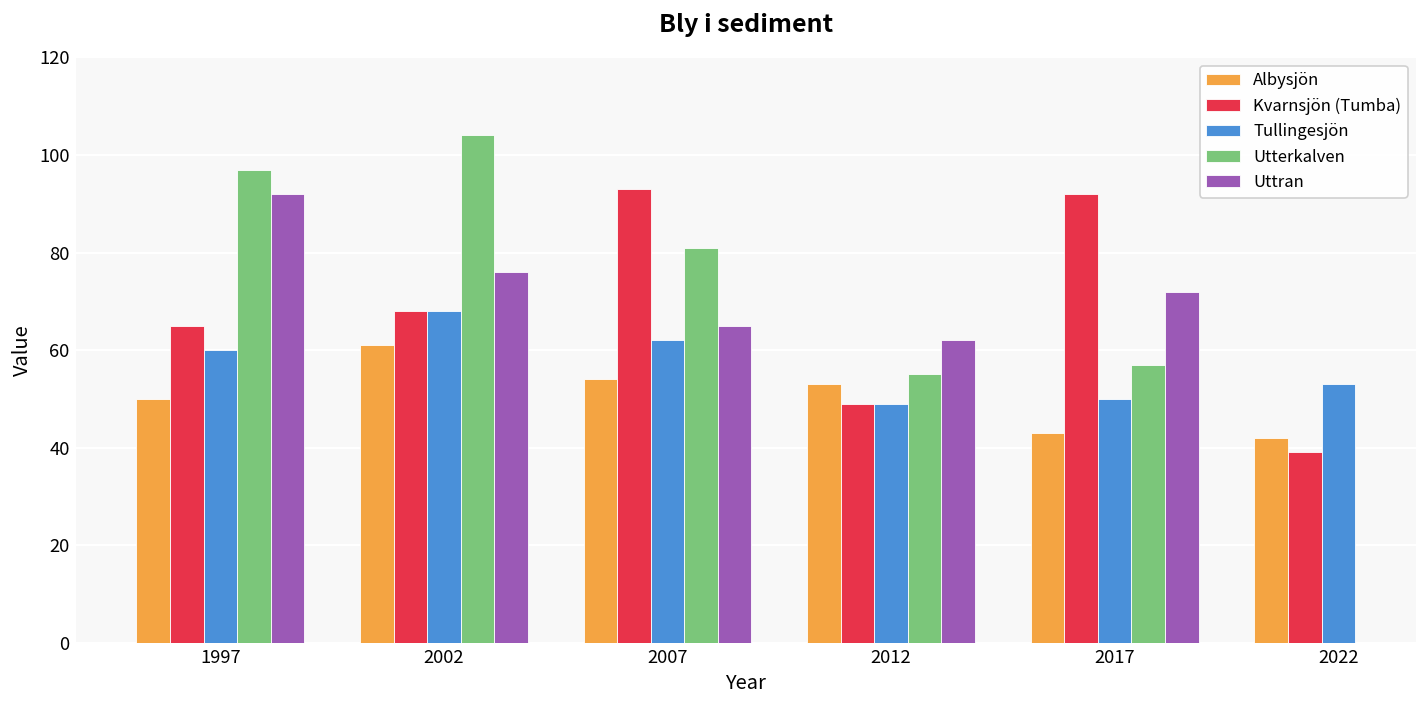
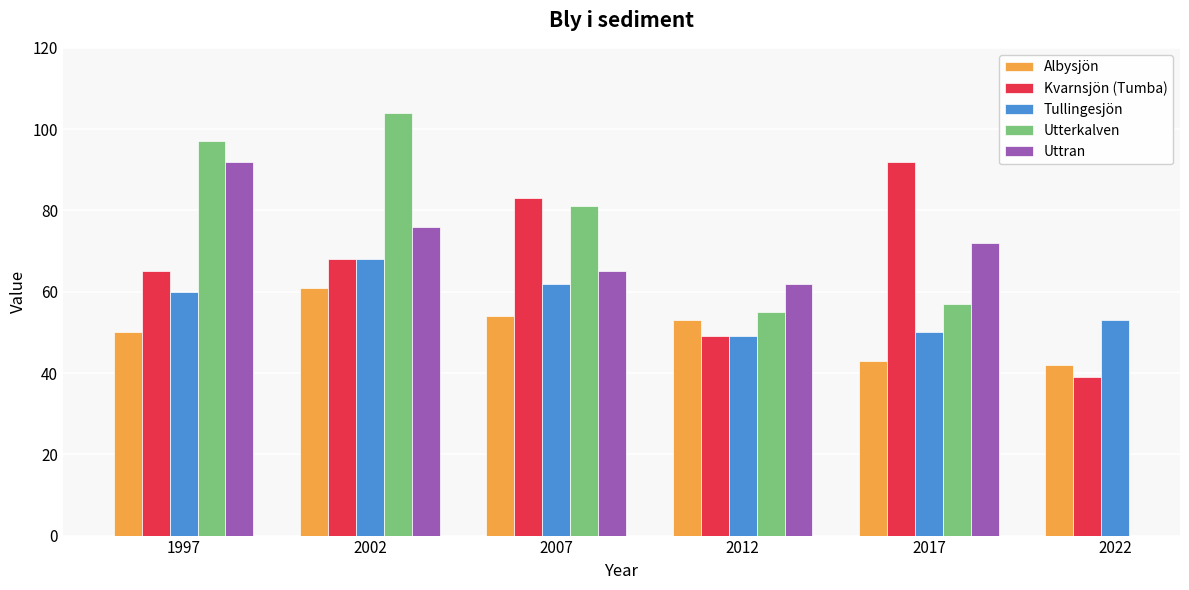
  {
    "Albysjön": {
      "1997": 50,
      "2002": 61,
      "2007": 54,
      "2012": 53,
      "2017": 43,
      "2022": 42
    },
    "Kvarnsjön (Tumba)": {
      "1997": 65,
      "2002": 68,
-     "2007": 93,
+     "2007": 83,
      "2012": 49,
      "2017": 92,
      "2022": 39
    },
    "Tullingesjön": {
      "1997": 60,
      "2002": 68,
      "2007": 62,
      "2012": 49,
      "2017": 50,
      "2022": 53
    }
  }
